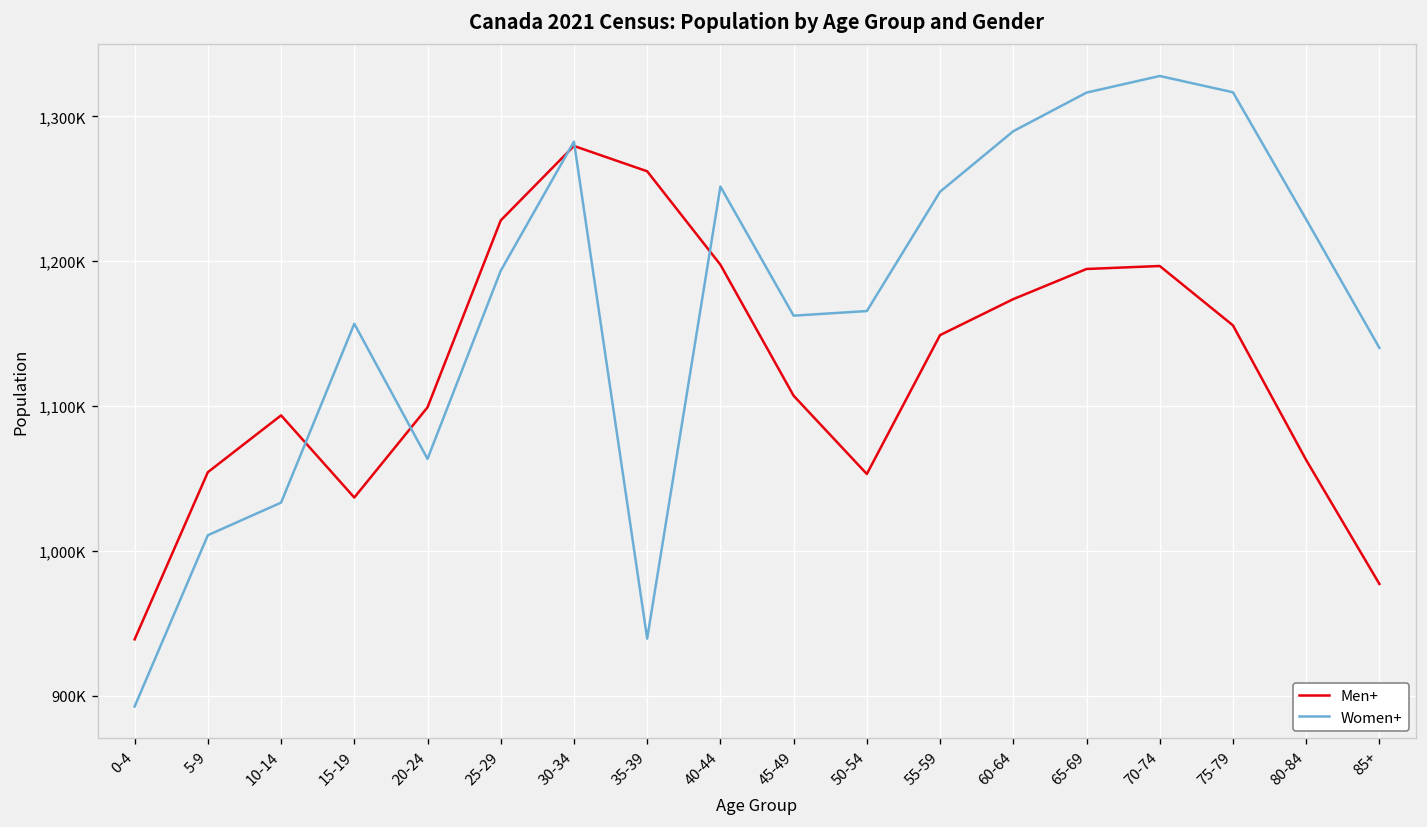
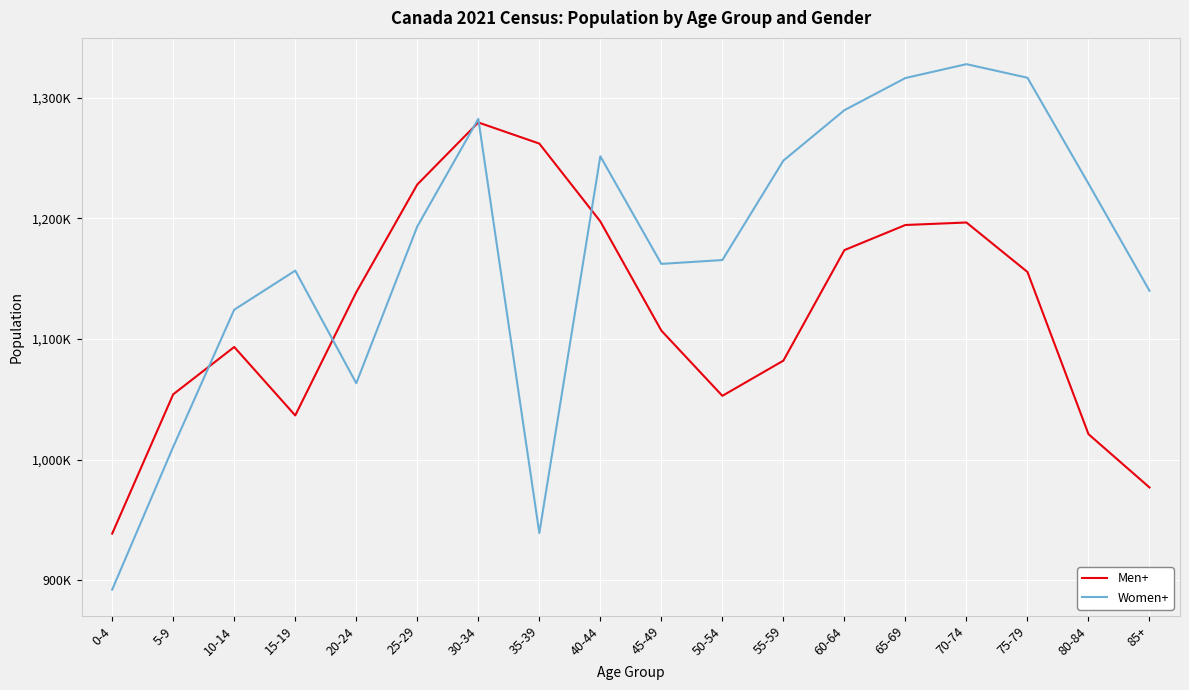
  {
    "Men+": {
      "0-4": "939,000",
      "5-9": "1,054,000",
      "10-14": "1,093,000",
      "15-19": "1,037,000",
-     "20-24": "1,099,000",
+     "20-24": "1,139,000",
      "25-29": "1,228,000",
      "30-34": "1,280,000",
      "35-39": "1,262,000",
      "40-44": "1,198,000",
      "45-49": "1,107,000",
      "50-54": "1,053,000",
-     "55-59": "1,149,000",
+     "55-59": "1,082,000",
      "60-64": "1,174,000",
      "65-69": "1,195,000",
      "70-74": "1,197,000",
      "75-79": "1,156,000",
-     "80-84": "1,063,000",
+     "80-84": "1,021,000",
      "85+": "977,000"
    },
    "Women+": {
      "0-4": "892,000",
      "5-9": "1,011,000",
-     "10-14": "1,033,000",
+     "10-14": "1,124,000",
      "15-19": "1,157,000",
      "20-24": "1,063,000",
      "25-29": "1,193,000",
      "30-34": "1,283,000",
      "35-39": "939,000",
      "40-44": "1,252,000",
      "45-49": "1,162,000",
      "50-54": "1,166,000",
      "55-59": "1,248,000",
      "60-64": "1,290,000",
      "65-69": "1,316,000",
      "70-74": "1,328,000",
      "75-79": "1,317,000",
      "80-84": "1,229,000",
      "85+": "1,140,000"
    }
  }
